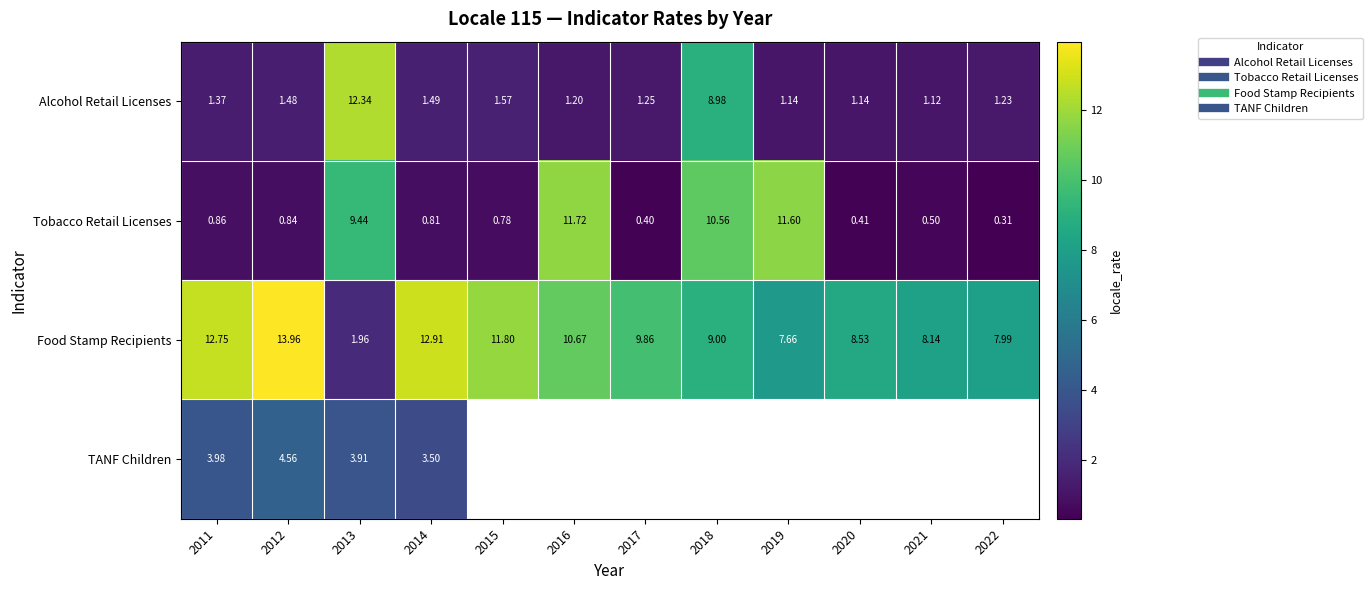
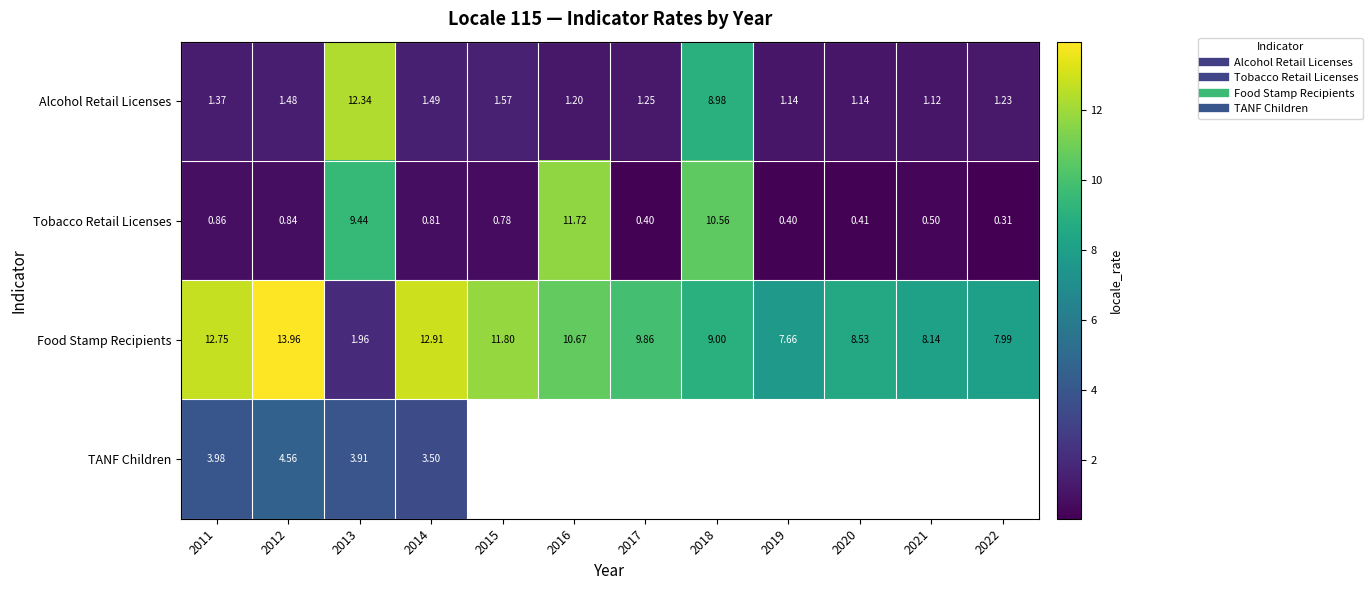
  {
    "Alcohol Retail Licenses": {
      "2011": 1.37,
      "2012": 1.48,
      "2013": 12.34,
      "2014": 1.49,
      "2015": 1.57,
      "2016": 1.20,
      "2017": 1.25,
      "2018": 8.98,
      "2019": 1.14,
      "2020": 1.14,
      "2021": 1.12,
      "2022": 1.23
    },
    "Tobacco Retail Licenses": {
      "2011": 0.86,
      "2012": 0.84,
      "2013": 9.44,
      "2014": 0.81,
      "2015": 0.78,
      "2016": 11.72,
      "2017": 0.40,
      "2018": 10.56,
-     "2019": 11.60,
+     "2019": 0.40,
      "2020": 0.41,
      "2021": 0.50,
      "2022": 0.31
    },
    "Food Stamp Recipients": {
      "2011": 12.75,
      "2012": 13.96,
      "2013": 1.96,
      "2014": 12.91,
      "2015": 11.80,
      "2016": 10.67,
      "2017": 9.86,
      "2018": 9.00,
      "2019": 7.66,
      "2020": 8.53,
      "2021": 8.14,
      "2022": 7.99
    },
    "TANF Children": {
      "2011": 3.98,
      "2012": 4.56,
      "2013": 3.91,
      "2014": 3.50
    }
  }
